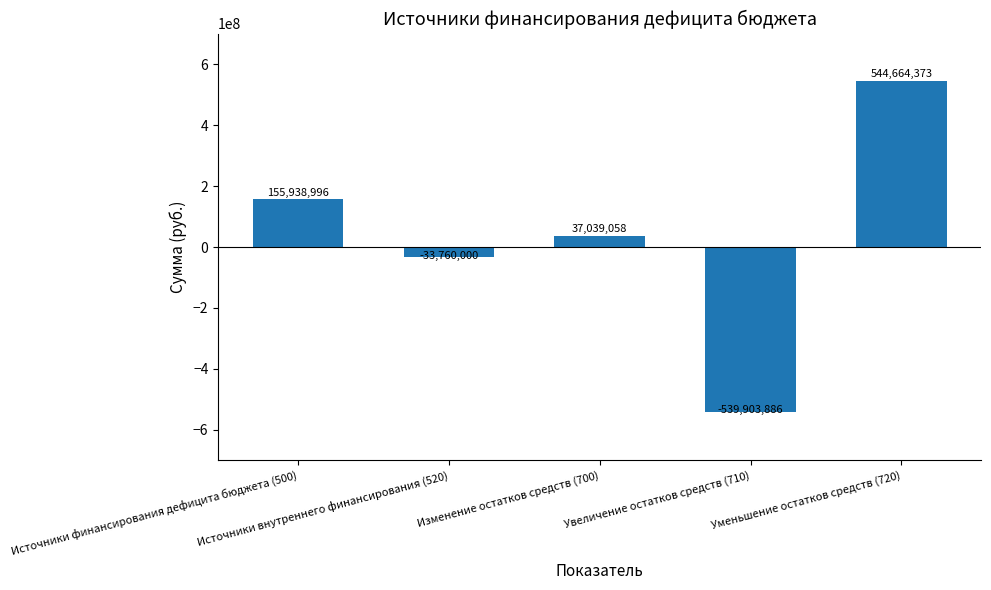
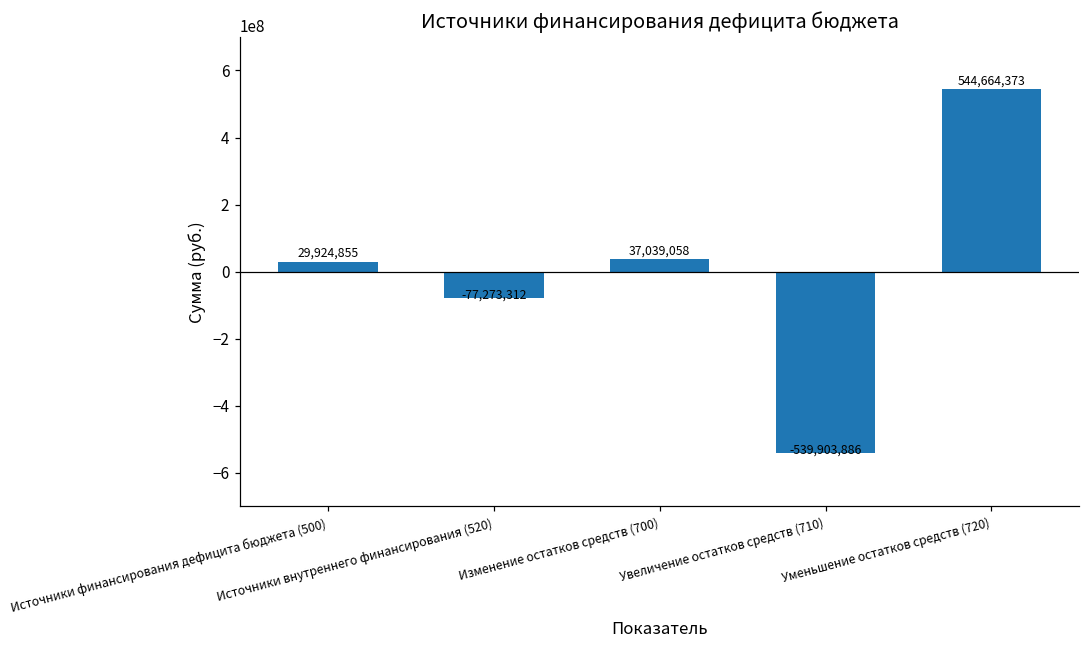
  {
-   "Источники финансирования дефицита бюджета (500)": "155,938,996",
-   "Источники внутреннего финансирования (520)": "-33,760,000",
+   "Источники финансирования дефицита бюджета (500)": "29,924,855",
+   "Источники внутреннего финансирования (520)": "-77,273,312",
    "Изменение остатков средств (700)": "37,039,058",
    "Увеличение остатков средств (710)": "-539,903,886",
    "Уменьшение остатков средств (720)": "544,664,373"
  }
